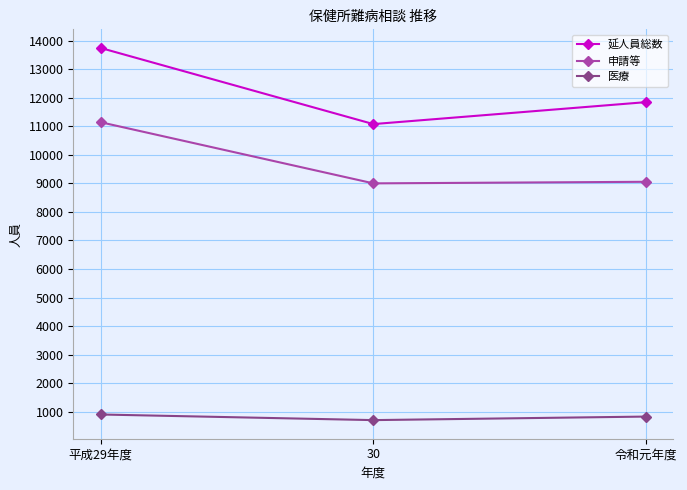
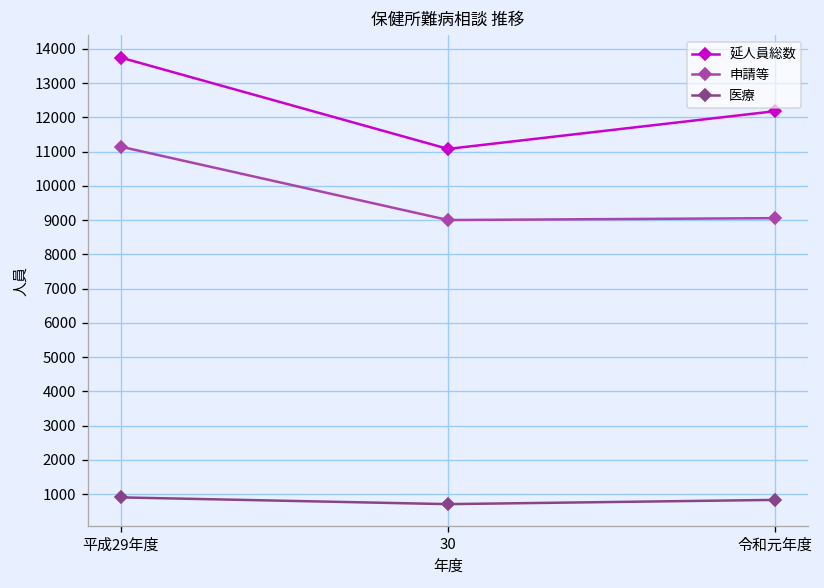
  {
    "延人員総数": {
      "平成29年度": 13700,
      "30": 11100,
-     "令和元年度": 11800
+     "令和元年度": 12200
    }
  }
